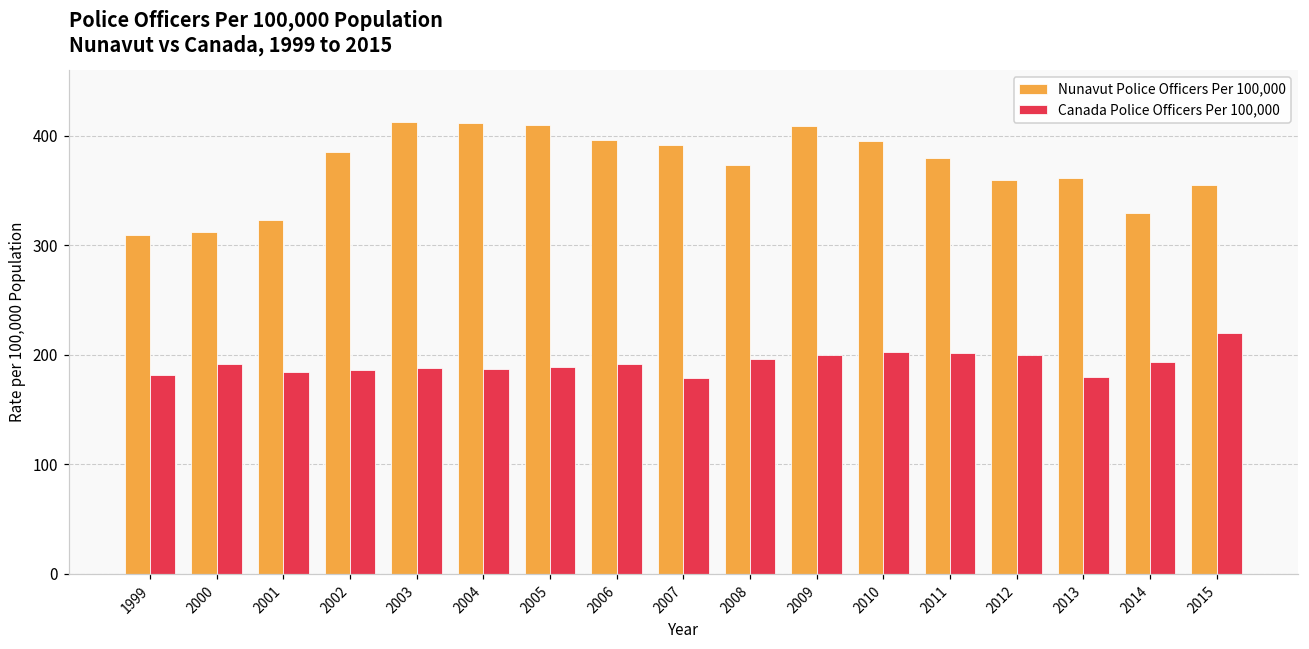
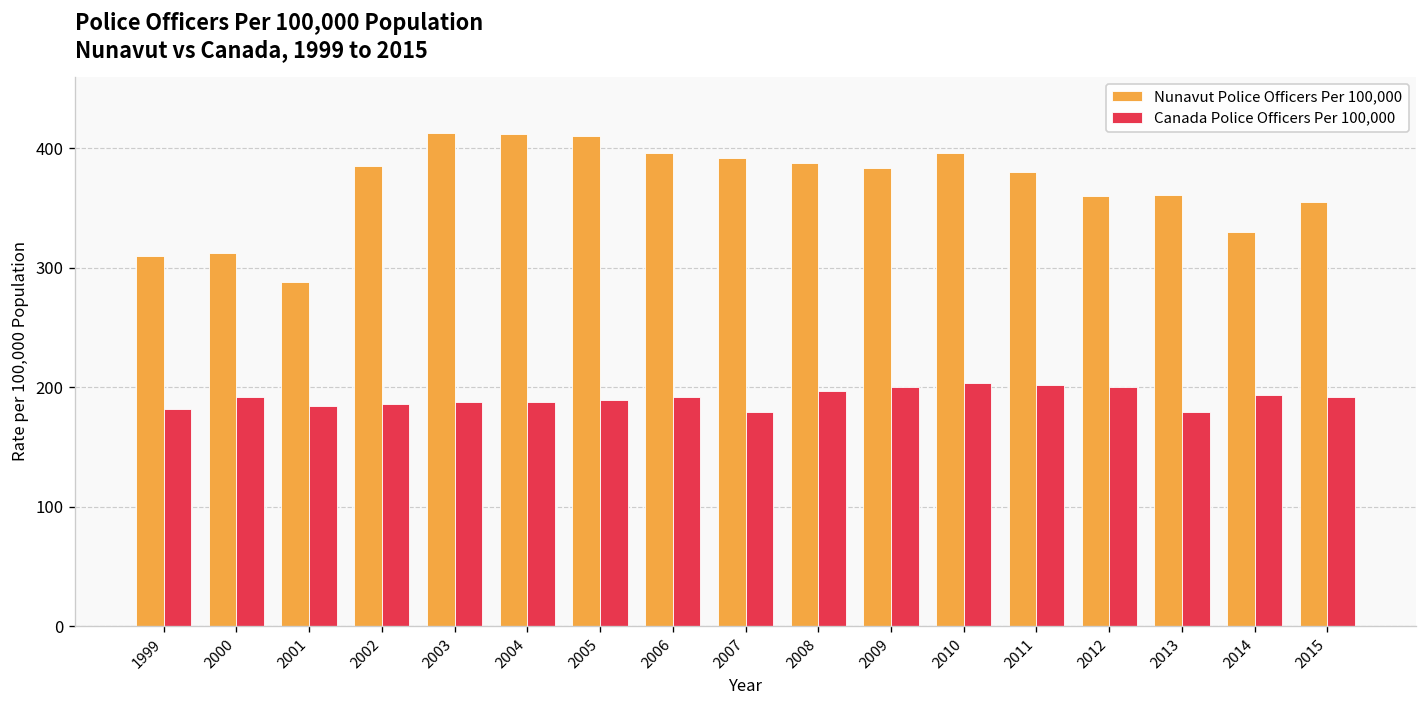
  {
    "Nunavut Police Officers Per 100,000": {
      "1999": 310,
      "2000": 310,
-     "2001": 320,
+     "2001": 290,
      "2002": 390,
      "2003": 410,
      "2004": 410,
      "2005": 410,
      "2006": 400,
      "2007": 390,
-     "2008": 370,
-     "2009": 410,
+     "2008": 390,
+     "2009": 380,
      "2010": 400,
      "2011": 380,
      "2012": 360,
      "2013": 360,
      "2014": 330,
      "2015": 350
    },
    "Canada Police Officers Per 100,000": {
      "1999": 180,
      "2000": 190,
      "2001": 180,
      "2002": 190,
      "2003": 190,
      "2004": 190,
      "2005": 190,
      "2006": 190,
      "2007": 180,
      "2008": 200,
      "2009": 200,
      "2010": 200,
      "2011": 200,
      "2012": 200,
      "2013": 180,
      "2014": 190,
-     "2015": 220
+     "2015": 190
    }
  }
